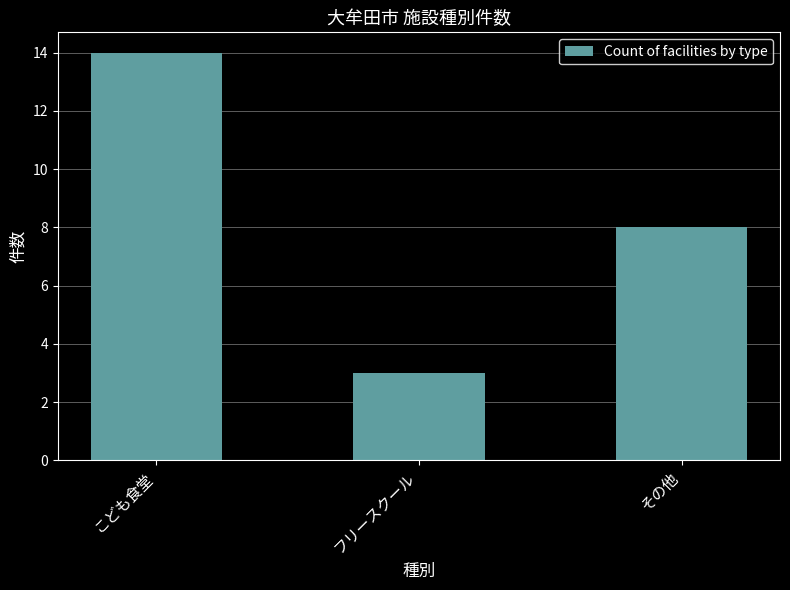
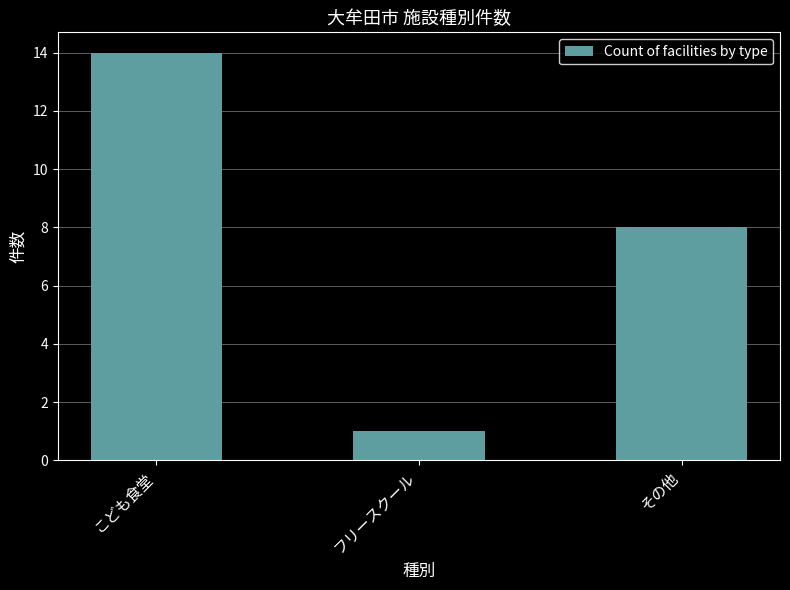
  {
    "こども食堂": 14,
-   "フリースクール": 3,
+   "フリースクール": 1,
    "その他": 8
  }
